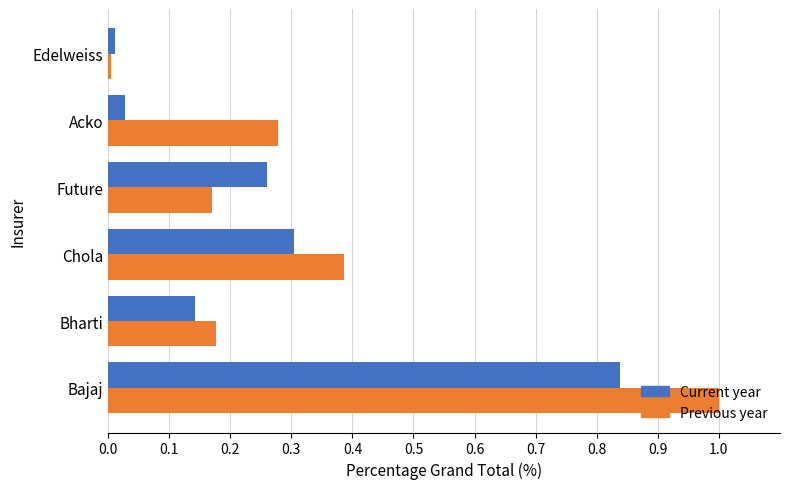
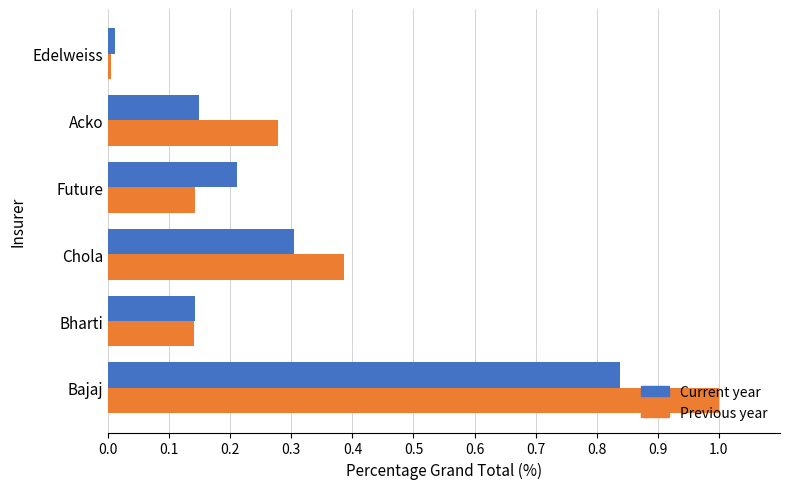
  {
    "Current year": {
      "Edelweiss": 0.01,
-     "Acko": 0.03,
-     "Future": 0.26,
+     "Acko": 0.15,
+     "Future": 0.21,
      "Chola": 0.31,
      "Bharti": 0.14,
      "Bajaj": 0.84
    },
    "Previous year": {
      "Edelweiss": 0.00,
      "Acko": 0.28,
-     "Future": 0.17,
+     "Future": 0.14,
      "Chola": 0.39,
-     "Bharti": 0.18,
+     "Bharti": 0.14,
      "Bajaj": 1.00
    }
  }
